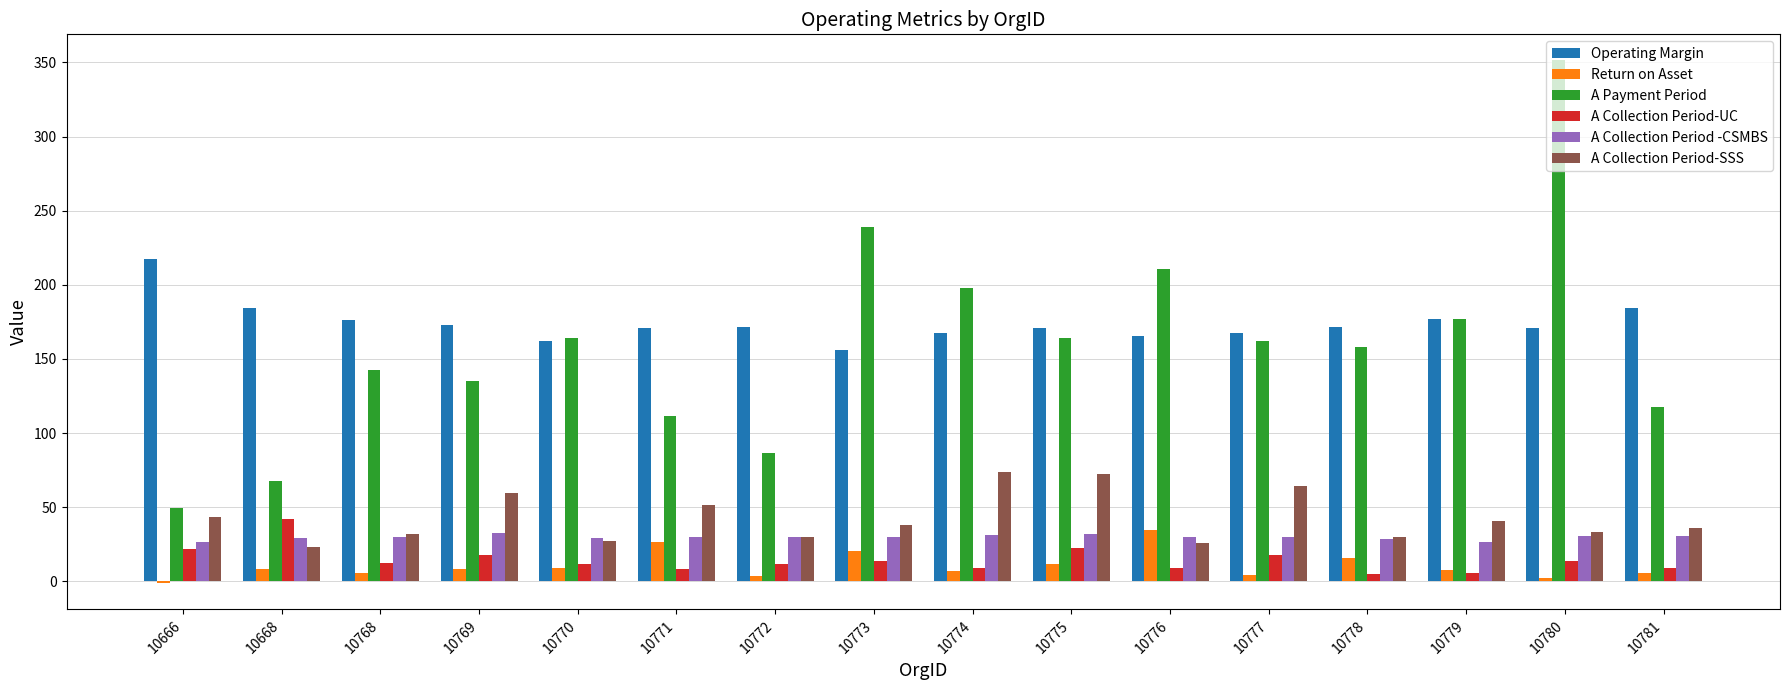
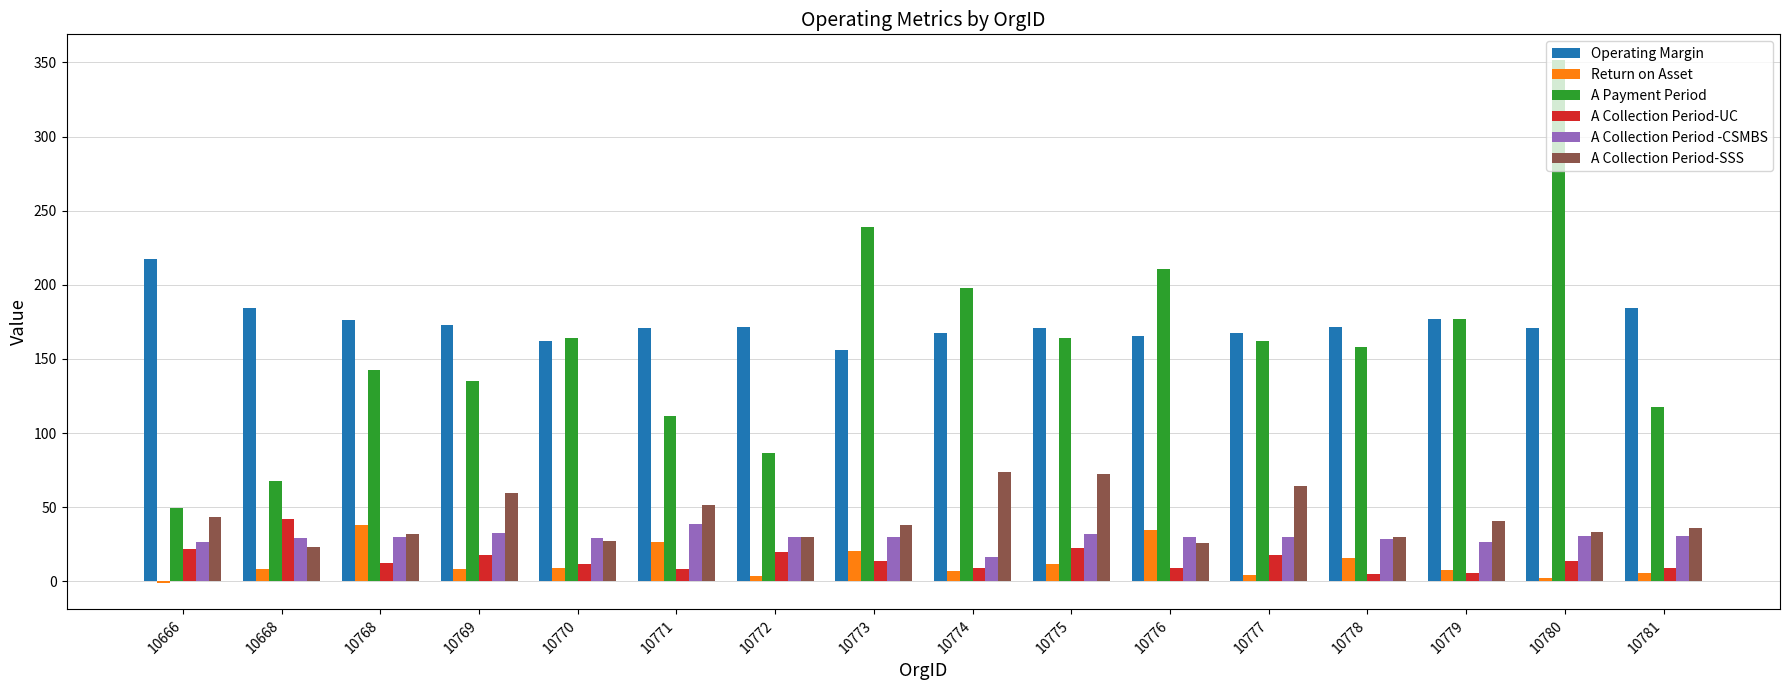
  {
    "Operating Margin": {
      "10666": 218,
      "10668": 184,
      "10768": 176,
      "10769": 173,
      "10770": 162,
      "10771": 171,
      "10772": 172,
      "10773": 156,
      "10774": 168,
      "10775": 171,
      "10776": 166,
      "10777": 167,
      "10778": 172,
      "10779": 177,
      "10780": 171,
      "10781": 184
    },
    "Return on Asset": {
      "10668": 8,
-     "10768": 6,
+     "10768": 38,
      "10769": 9,
      "10770": 9,
      "10771": 27,
      "10772": 4,
      "10773": 20,
      "10774": 7,
      "10775": 12,
      "10776": 35,
      "10777": 5,
      "10778": 16,
      "10779": 7,
      "10780": 3,
      "10781": 5
    },
    "A Payment Period": {
      "10666": 50,
      "10668": 68,
      "10768": 143,
      "10769": 135,
      "10770": 164,
      "10771": 111,
      "10772": 87,
      "10773": 239,
      "10774": 198,
      "10775": 164,
      "10776": 211,
      "10777": 162,
      "10778": 158,
      "10779": 177,
      "10781": 118
    },
    "A Collection Period-UC": {
      "10666": 22,
      "10668": 42,
      "10768": 13,
      "10769": 18,
      "10770": 12,
      "10771": 8,
-     "10772": 12,
+     "10772": 20,
      "10773": 14,
      "10774": 9,
      "10775": 22,
      "10776": 9,
      "10777": 18,
      "10778": 5,
      "10779": 6,
      "10780": 14,
      "10781": 9
    },
    "A Collection Period -CSMBS": {
      "10666": 27,
      "10668": 30,
      "10768": 30,
      "10769": 33,
      "10770": 29,
-     "10771": 30,
+     "10771": 39,
      "10772": 30,
      "10773": 30,
-     "10774": 31,
+     "10774": 16,
      "10775": 32,
      "10776": 30,
      "10777": 30,
      "10778": 29,
      "10779": 27,
      "10780": 31,
      "10781": 31
    },
    "A Collection Period-SSS": {
      "10666": 44,
      "10668": 23,
      "10768": 32,
      "10769": 60,
      "10770": 27,
      "10771": 51,
      "10772": 30,
      "10773": 38,
      "10774": 74,
      "10775": 72,
      "10776": 26,
      "10777": 64,
      "10778": 30,
      "10779": 40,
      "10780": 33,
      "10781": 36
    }
  }
